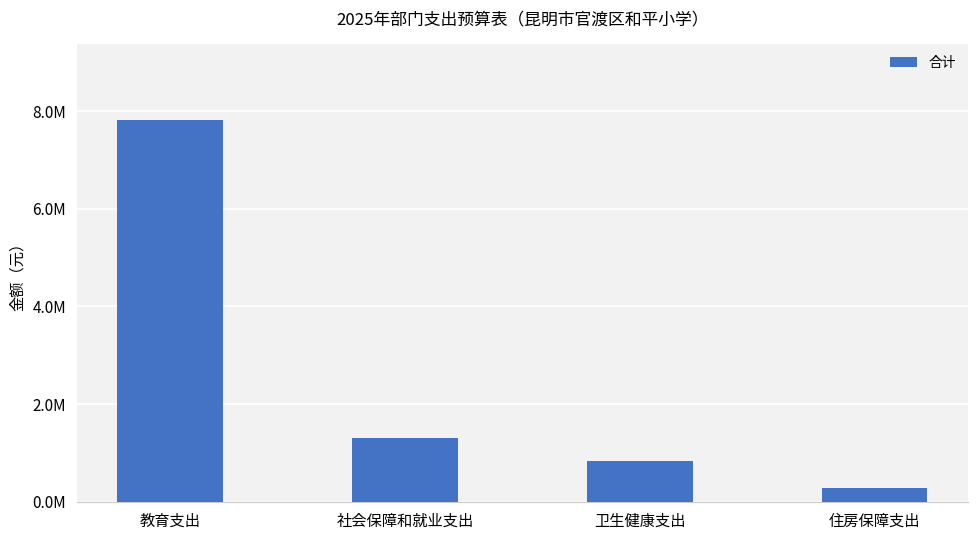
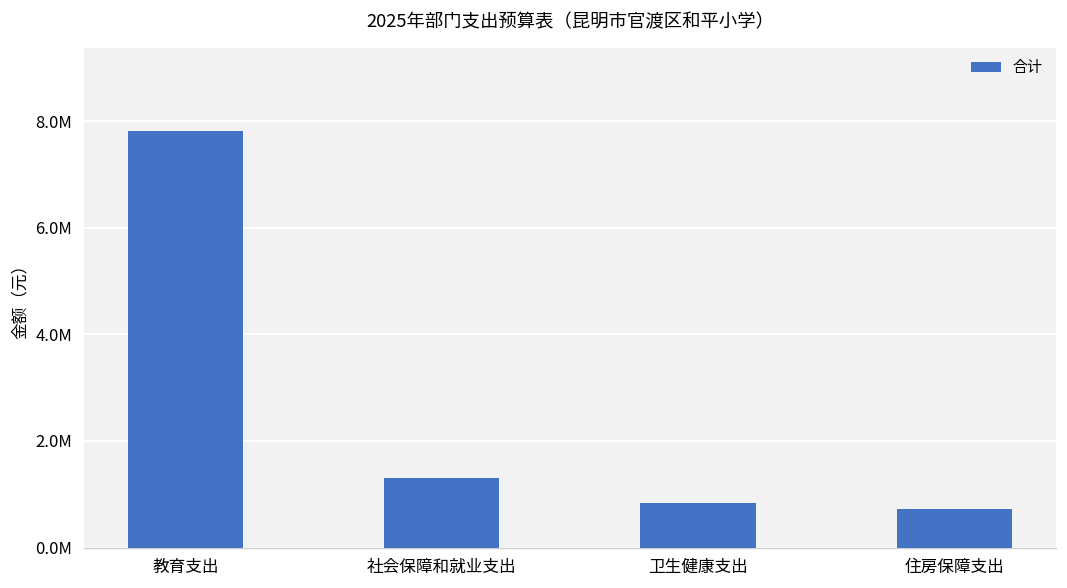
  {
    "教育支出": 7800000,
    "社会保障和就业支出": 1300000,
    "卫生健康支出": 800000,
-   "住房保障支出": 300000
+   "住房保障支出": 700000
  }
